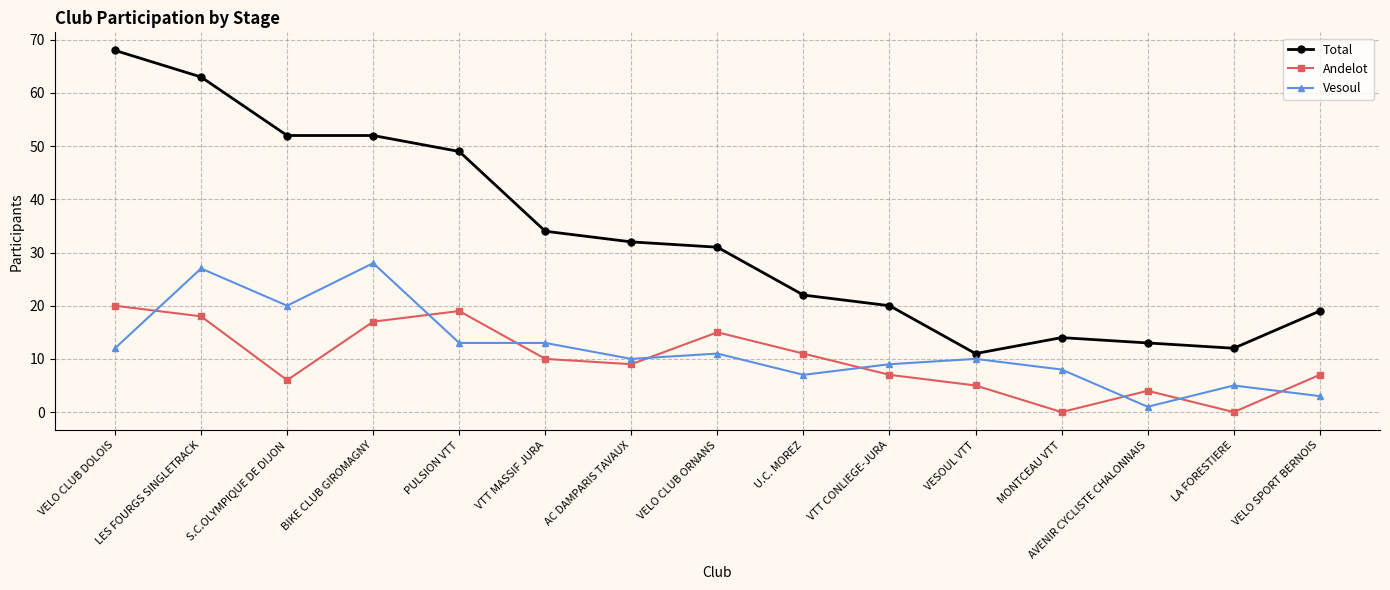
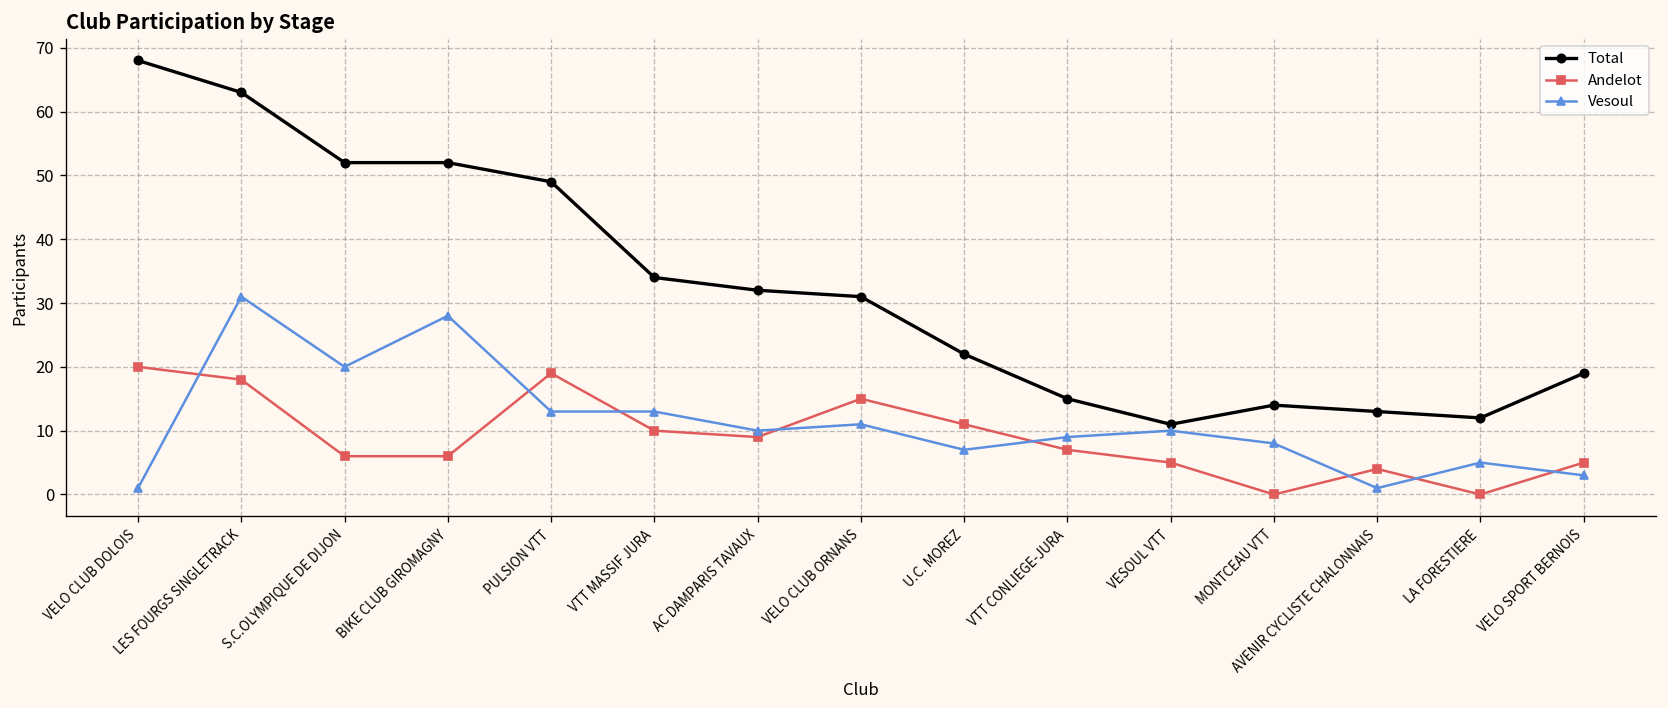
  {
    "Total": {
      "VELO CLUB DOLOIS": 68,
      "LES FOURGS SINGLETRACK": 63,
      "S.C.OLYMPIQUE DE DIJON": 52,
      "BIKE CLUB GIROMAGNY": 52,
      "PULSION VTT": 49,
      "VTT MASSIF JURA": 34,
      "AC DAMPARIS TAVAUX": 32,
      "VELO CLUB ORNANS": 31,
      "U.C. MOREZ": 22,
-     "VTT CONLIEGE-JURA": 20,
+     "VTT CONLIEGE-JURA": 15,
      "VESOUL VTT": 11,
      "MONTCEAU VTT": 14,
      "AVENIR CYCLISTE CHALONNAIS": 13,
      "LA FORESTIERE": 12,
      "VELO SPORT BERNOIS": 19
    },
    "Andelot": {
      "VELO CLUB DOLOIS": 20,
      "LES FOURGS SINGLETRACK": 18,
      "S.C.OLYMPIQUE DE DIJON": 6,
-     "BIKE CLUB GIROMAGNY": 17,
+     "BIKE CLUB GIROMAGNY": 6,
      "PULSION VTT": 19,
      "VTT MASSIF JURA": 10,
      "AC DAMPARIS TAVAUX": 9,
      "VELO CLUB ORNANS": 15,
      "U.C. MOREZ": 11,
      "VTT CONLIEGE-JURA": 7,
      "VESOUL VTT": 5,
      "MONTCEAU VTT": 0,
      "AVENIR CYCLISTE CHALONNAIS": 4,
      "LA FORESTIERE": 0,
-     "VELO SPORT BERNOIS": 7
+     "VELO SPORT BERNOIS": 5
    },
    "Vesoul": {
-     "VELO CLUB DOLOIS": 12,
-     "LES FOURGS SINGLETRACK": 27,
+     "VELO CLUB DOLOIS": 1,
+     "LES FOURGS SINGLETRACK": 31,
      "S.C.OLYMPIQUE DE DIJON": 20,
      "BIKE CLUB GIROMAGNY": 28,
      "PULSION VTT": 13,
      "VTT MASSIF JURA": 13,
      "AC DAMPARIS TAVAUX": 10,
      "VELO CLUB ORNANS": 11,
      "U.C. MOREZ": 7,
      "VTT CONLIEGE-JURA": 9,
      "VESOUL VTT": 10,
      "MONTCEAU VTT": 8,
      "AVENIR CYCLISTE CHALONNAIS": 1,
      "LA FORESTIERE": 5,
      "VELO SPORT BERNOIS": 3
    }
  }
